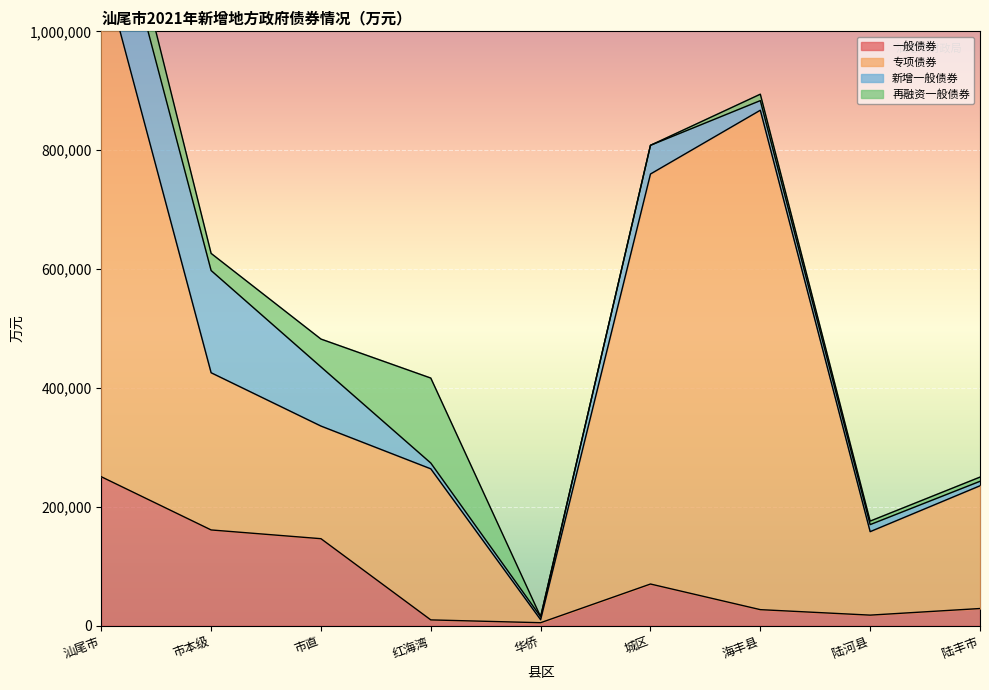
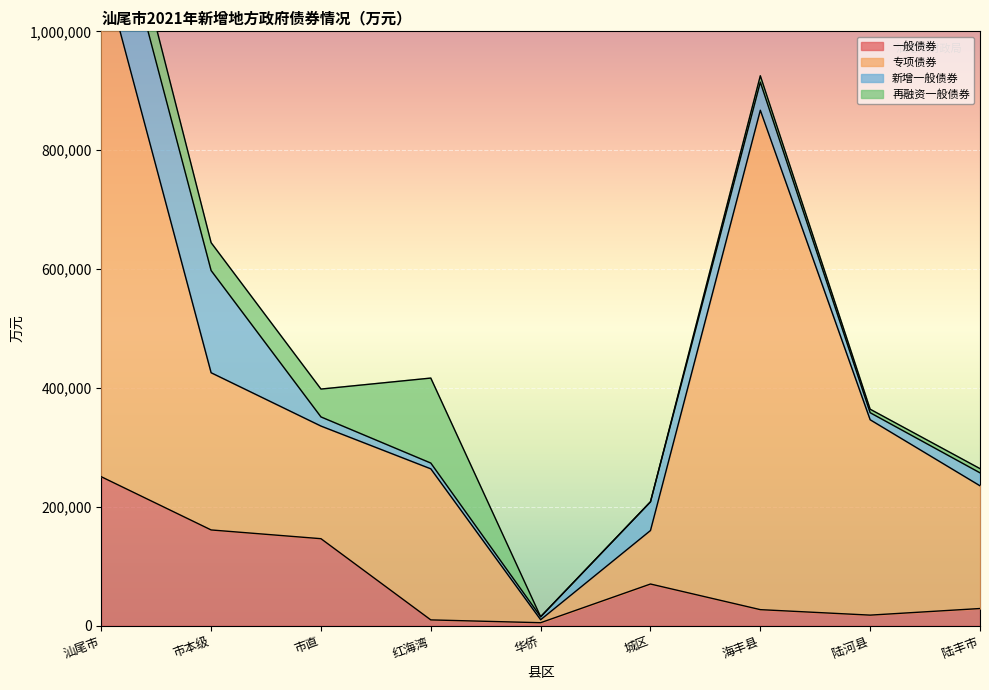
  {
    "一般债券": {
      "汕尾市": "250,000",
      "市本级": "160,000",
      "市直": "150,000",
      "红海湾": "10,000",
      "华侨": "10,000",
      "城区": "70,000",
      "海丰县": "30,000",
      "陆河县": "20,000",
      "陆丰市": "30,000"
    },
    "专项债券": {
      "市本级": "260,000",
      "市直": "190,000",
      "红海湾": "250,000",
      "华侨": "10,000",
-     "城区": "690,000",
+     "城区": "90,000",
      "海丰县": "840,000",
-     "陆河县": "140,000",
+     "陆河县": "330,000",
      "陆丰市": "210,000"
    },
    "新增一般债券": {
      "市本级": "170,000",
-     "市直": "100,000",
+     "市直": "20,000",
      "红海湾": "10,000",
-     "海丰县": "20,000",
+     "海丰县": "50,000",
      "陆河县": "10,000",
-     "陆丰市": "10,000"
+     "陆丰市": "20,000"
    },
    "再融资一般债券": {
-     "市本级": "30,000",
+     "市本级": "50,000",
      "市直": "50,000",
      "红海湾": "140,000",
      "海丰县": "10,000",
      "陆河县": "10,000",
      "陆丰市": "10,000"
    }
  }
